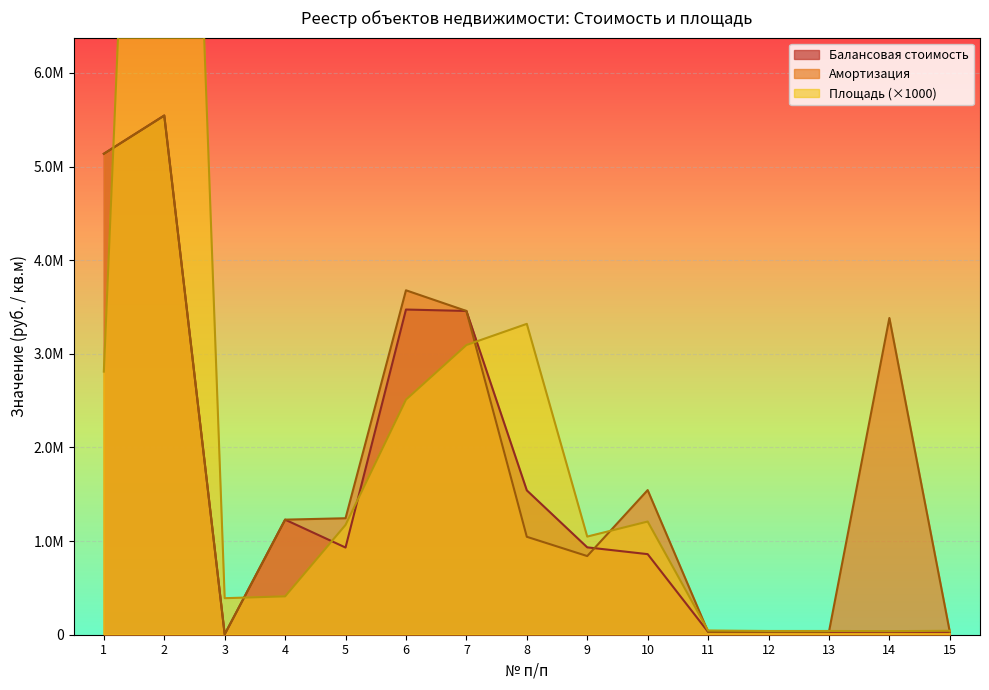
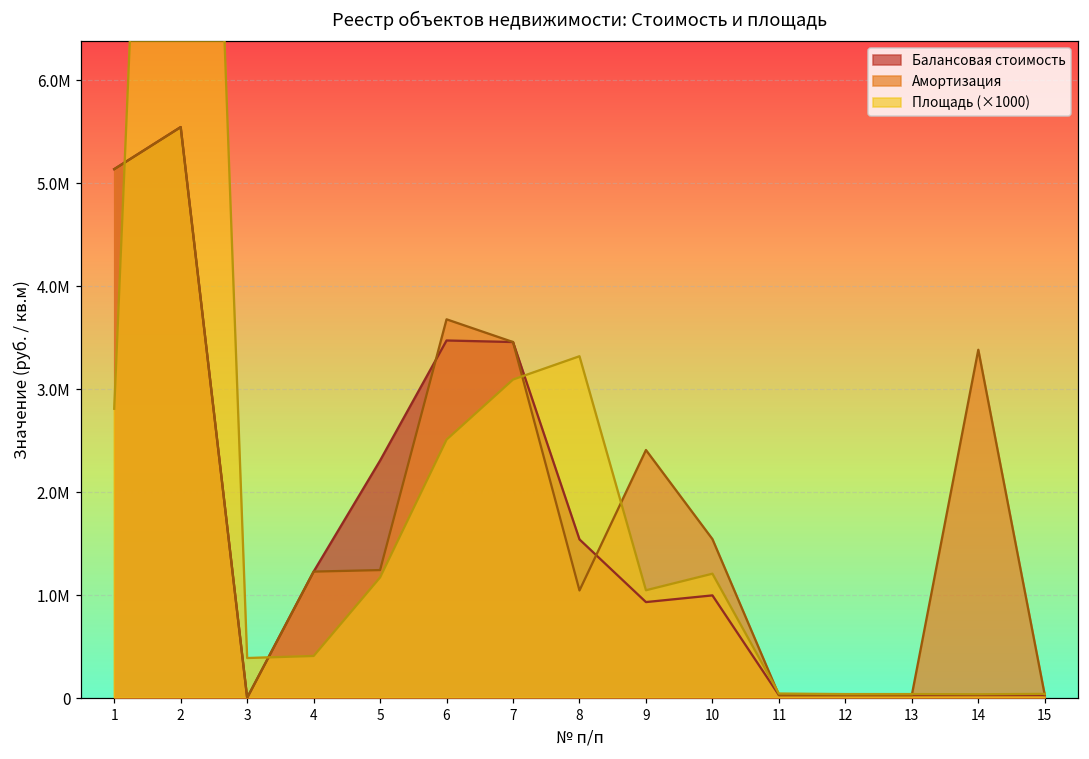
  {
    "Балансовая стоимость": {
-     "5": 900000,
+     "5": 2300000,
      "6": 3500000,
      "8": 1500000,
      "9": 900000,
-     "10": 900000
+     "10": 1000000
    },
    "Амортизация": {
      "5": 1200000,
      "6": 3700000,
      "8": 1000000,
-     "9": 800000,
+     "9": 2400000,
      "10": 1500000,
      "14": 3400000
    },
    "Площадь (×1000)": {
      "1": 2800000,
      "3": 400000,
      "4": 400000,
      "5": 1200000,
      "6": 2500000,
      "7": 3100000,
      "8": 3300000,
      "9": 1000000,
      "10": 1200000
    }
  }
